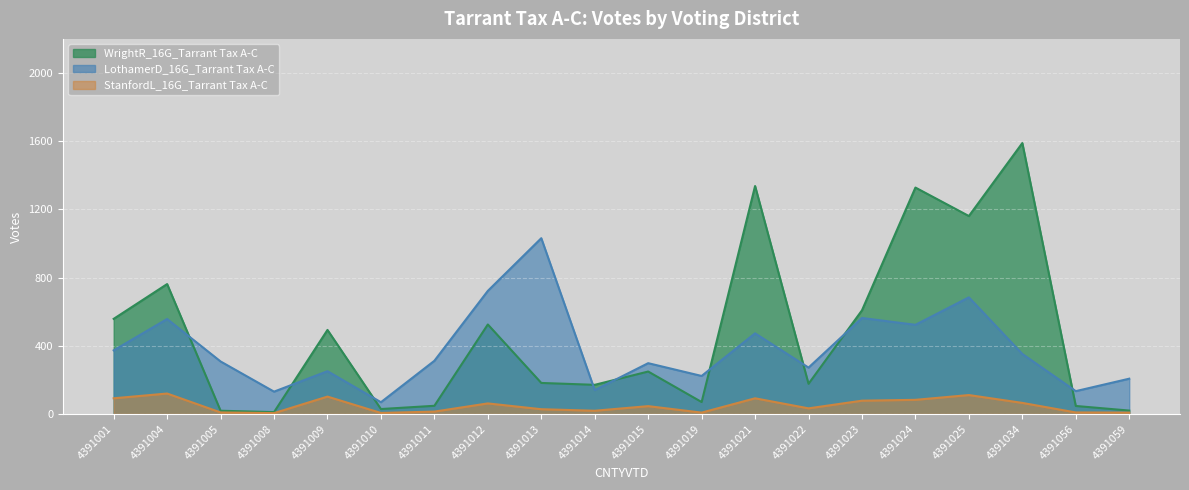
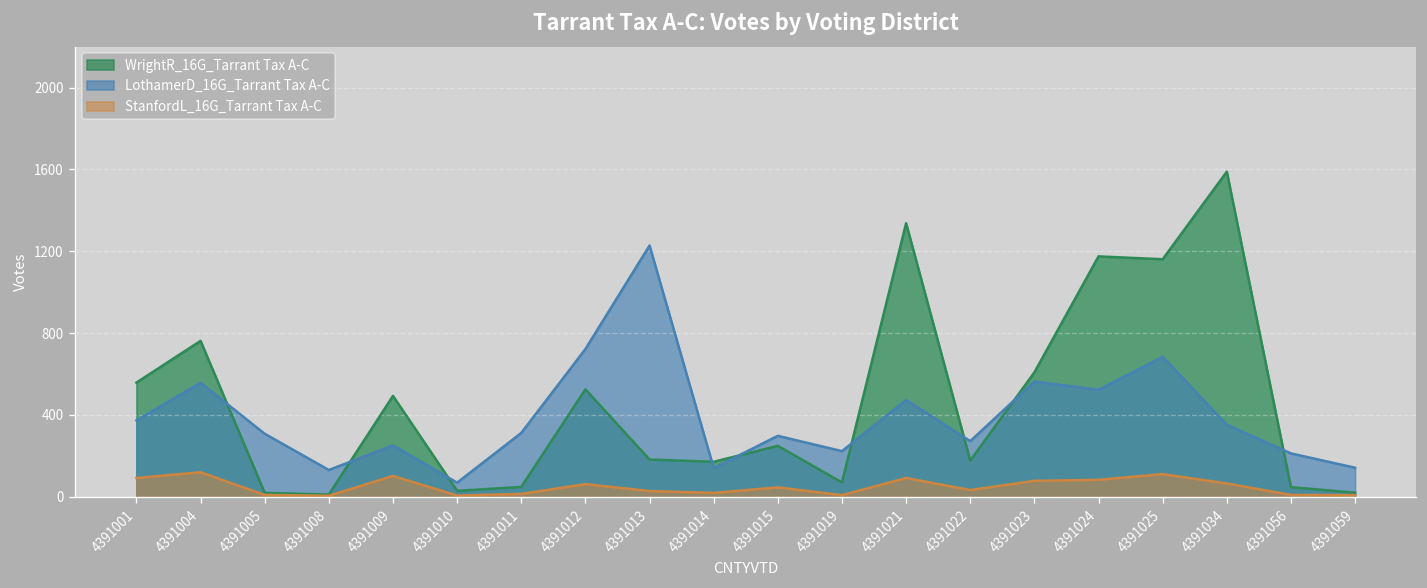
  {
    "WrightR_16G_Tarrant Tax A-C": {
      "4391001": 560,
      "4391004": 760,
      "4391009": 490,
      "4391010": 30,
      "4391011": 50,
      "4391012": 530,
      "4391013": 180,
      "4391014": 170,
      "4391015": 250,
      "4391019": 70,
      "4391021": 1340,
      "4391022": 180,
      "4391023": 610,
-     "4391024": 1330,
+     "4391024": 1180,
      "4391025": 1160,
      "4391034": 1590,
      "4391056": 50
    },
    "LothamerD_16G_Tarrant Tax A-C": {
      "4391001": 370,
      "4391004": 560,
      "4391005": 310,
      "4391008": 130,
      "4391009": 250,
      "4391010": 70,
      "4391011": 310,
      "4391012": 720,
-     "4391013": 1030,
+     "4391013": 1230,
      "4391014": 140,
      "4391015": 300,
      "4391019": 220,
      "4391021": 470,
      "4391022": 270,
      "4391023": 560,
      "4391024": 520,
      "4391025": 680,
      "4391034": 350,
-     "4391056": 130,
-     "4391059": 210
+     "4391056": 210,
+     "4391059": 140
    },
    "StanfordL_16G_Tarrant Tax A-C": {
      "4391001": 90,
      "4391004": 120,
      "4391009": 100,
      "4391010": 10,
      "4391011": 10,
      "4391012": 60,
      "4391013": 30,
      "4391014": 20,
      "4391015": 50,
      "4391019": 10,
      "4391021": 90,
      "4391022": 30,
      "4391023": 80,
      "4391024": 80,
      "4391025": 110,
      "4391034": 70,
      "4391056": 10
    }
  }
